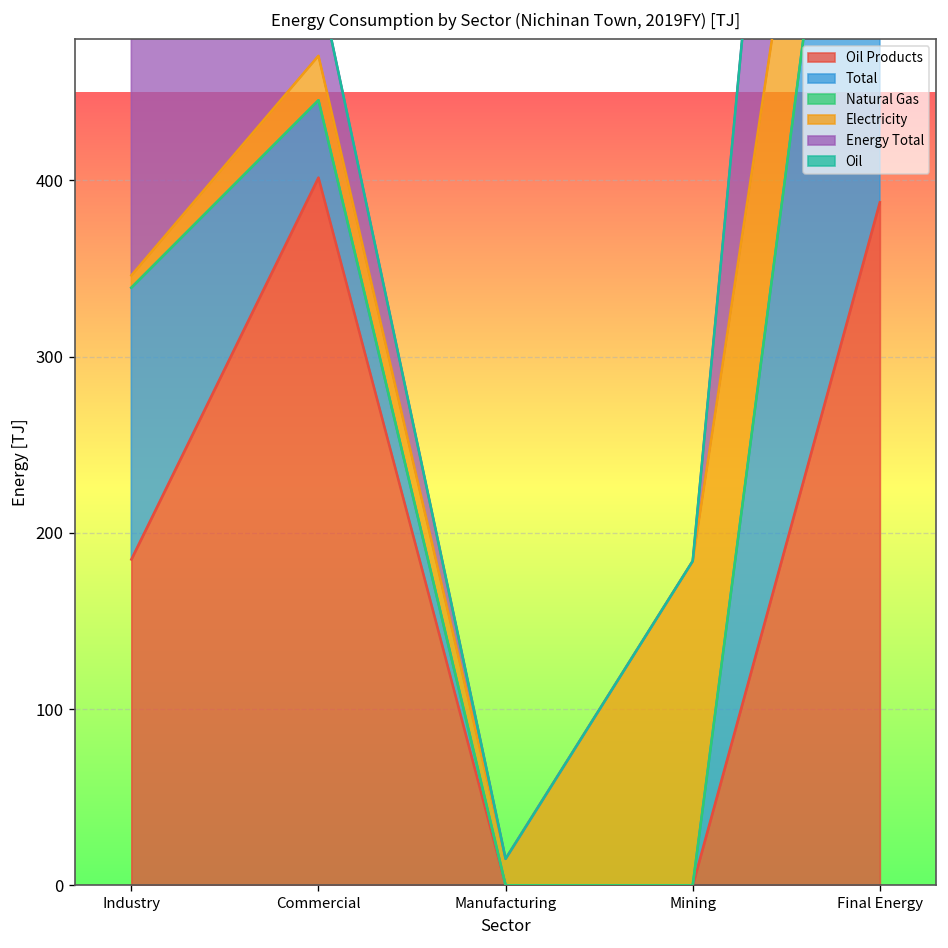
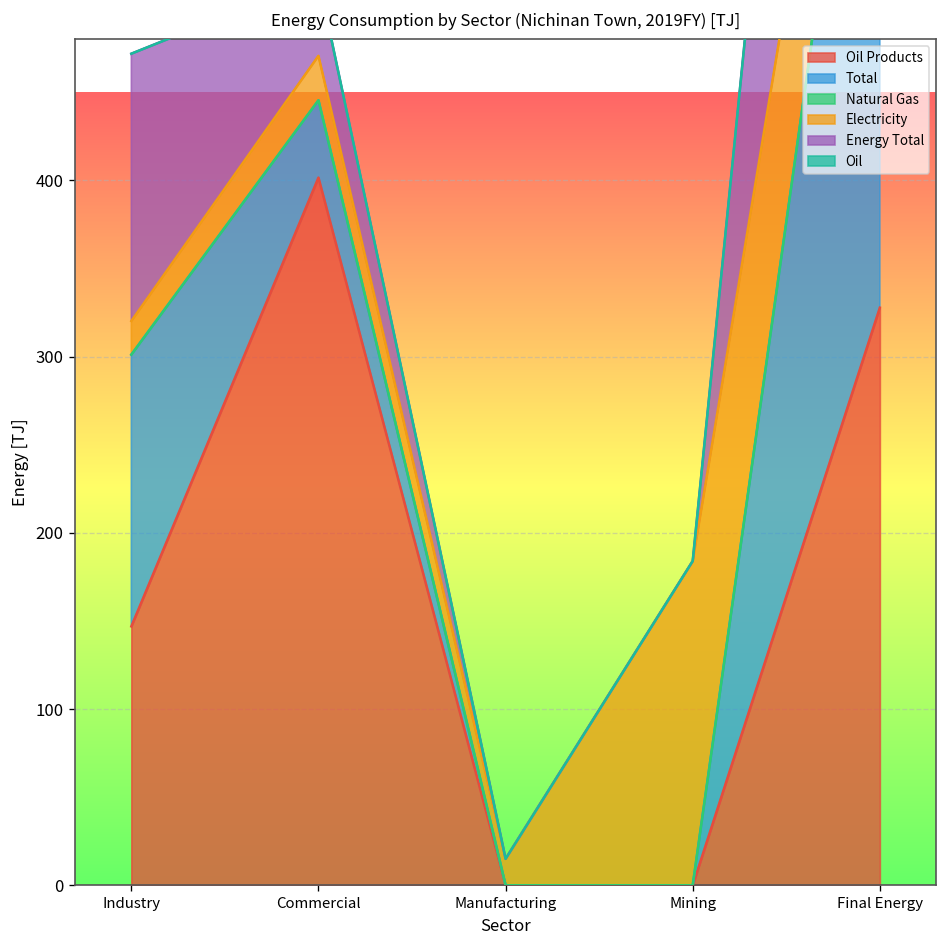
  {
    "Oil Products": {
-     "Industry": 185,
+     "Industry": 147,
      "Commercial": 402,
-     "Final Energy": 388
+     "Final Energy": 328
    },
    "Electricity": {
-     "Industry": 7,
+     "Industry": 19,
      "Commercial": 25
    }
  }
